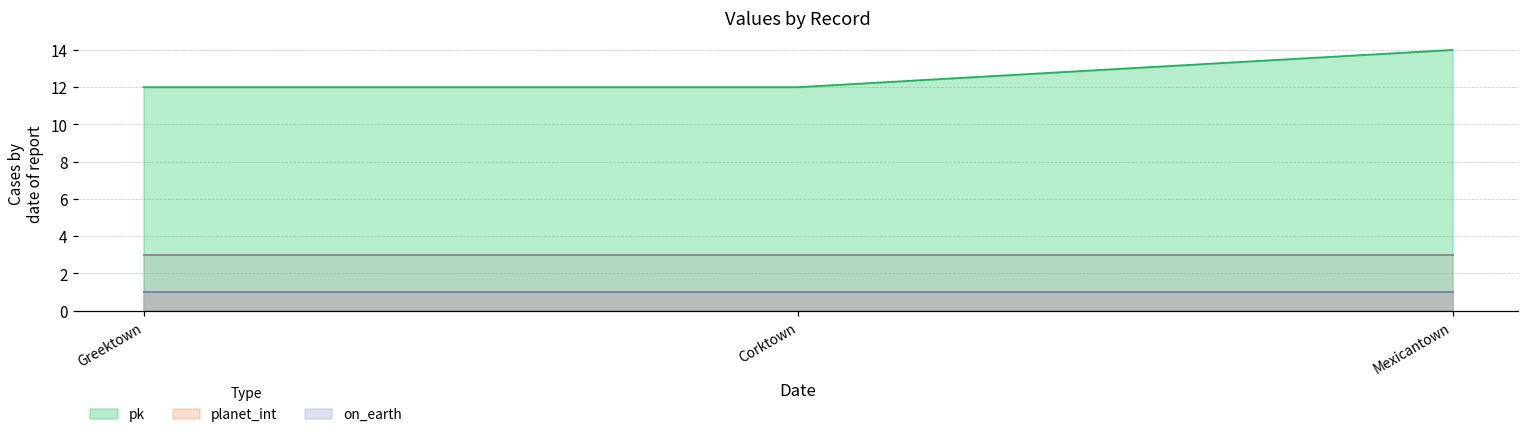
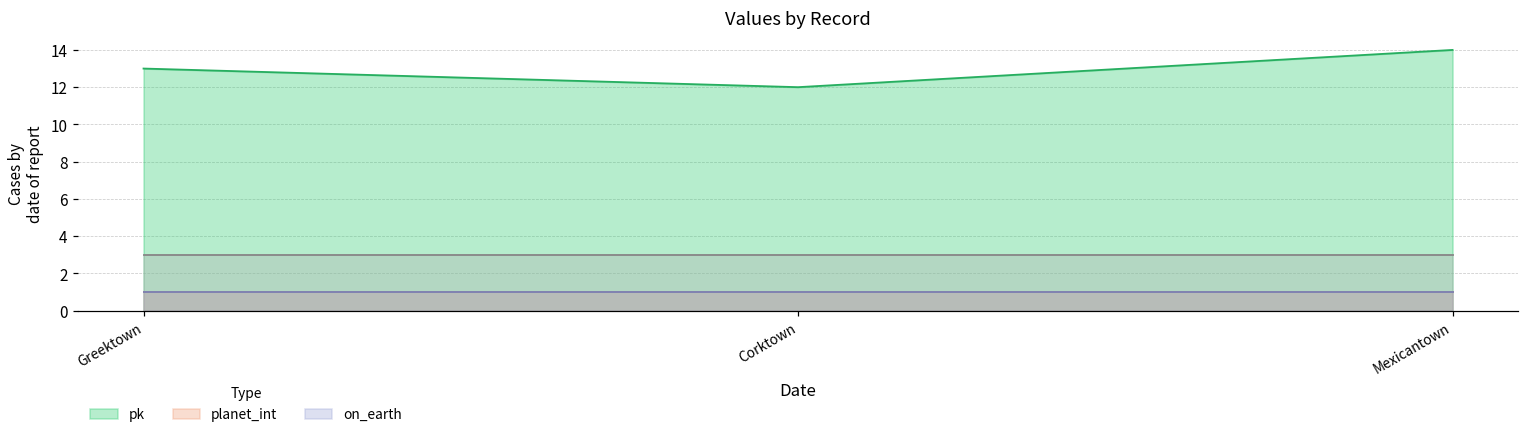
  {
    "pk": {
-     "Greektown": 12,
+     "Greektown": 13,
      "Corktown": 12,
      "Mexicantown": 14
    },
    "on_earth": {
      "Greektown": 1,
      "Corktown": 1,
      "Mexicantown": 1
    }
  }
